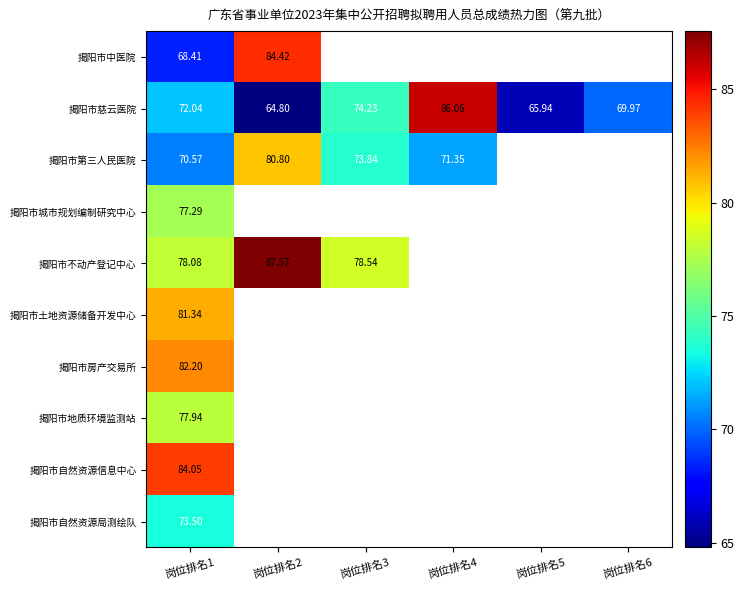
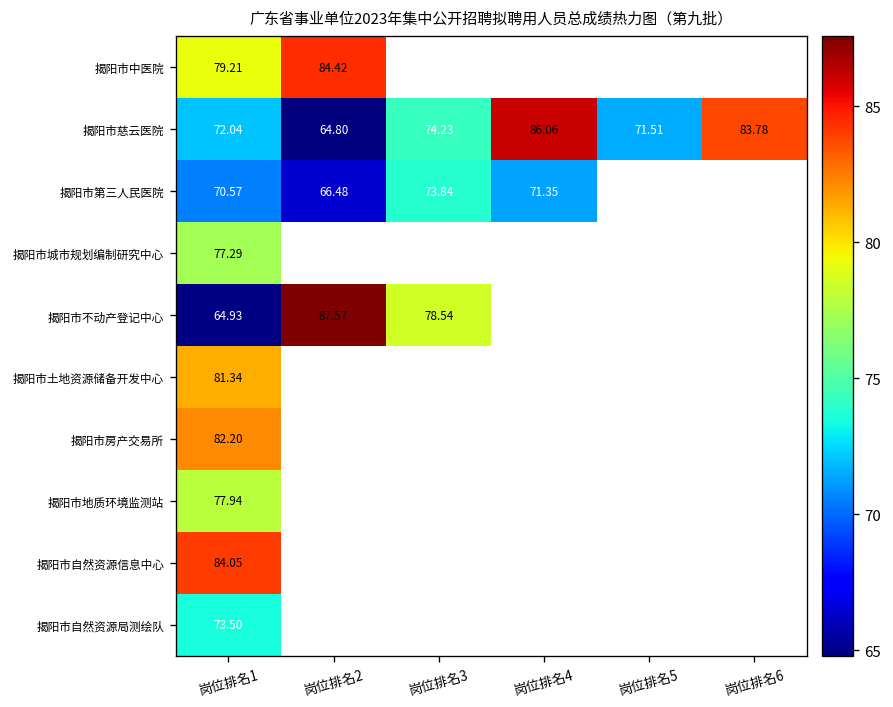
  {
    "揭阳市中医院": {
-     "岗位排名1": 68.41,
+     "岗位排名1": 79.21,
      "岗位排名2": 84.42
    },
    "揭阳市慈云医院": {
      "岗位排名1": 72.04,
      "岗位排名2": 64.80,
      "岗位排名3": 74.23,
      "岗位排名4": 86.06,
-     "岗位排名5": 65.94,
-     "岗位排名6": 69.97
+     "岗位排名5": 71.51,
+     "岗位排名6": 83.78
    },
    "揭阳市第三人民医院": {
      "岗位排名1": 70.57,
-     "岗位排名2": 80.80,
+     "岗位排名2": 66.48,
      "岗位排名3": 73.84,
      "岗位排名4": 71.35
    },
    "揭阳市城市规划编制研究中心": {
      "岗位排名1": 77.29
    },
    "揭阳市不动产登记中心": {
-     "岗位排名1": 78.08,
+     "岗位排名1": 64.93,
      "岗位排名2": 87.57,
      "岗位排名3": 78.54
    },
    "揭阳市土地资源储备开发中心": {
      "岗位排名1": 81.34
    },
    "揭阳市房产交易所": {
      "岗位排名1": 82.20
    },
    "揭阳市地质环境监测站": {
      "岗位排名1": 77.94
    },
    "揭阳市自然资源信息中心": {
      "岗位排名1": 84.05
    },
    "揭阳市自然资源局测绘队": {
      "岗位排名1": 73.50
    }
  }
